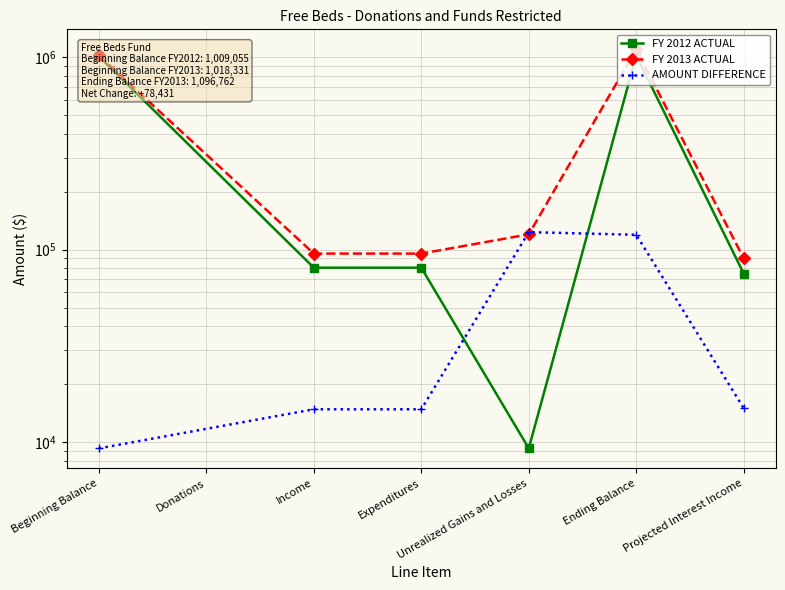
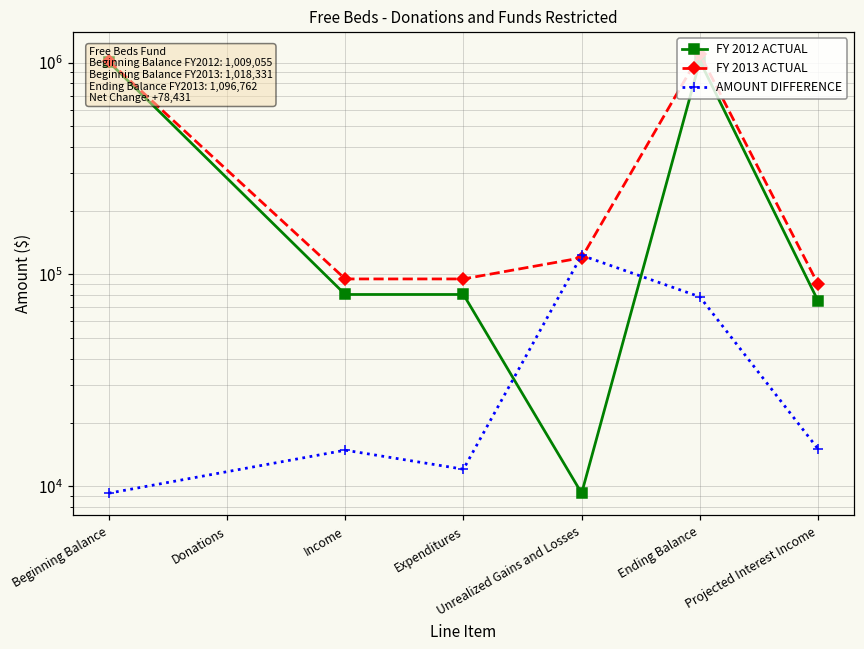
  {
    "FY 2012 ACTUAL": {
      "Income": 80000,
      "Expenditures": 80000,
      "Unrealized Gains and Losses": 9000,
      "Projected Interest Income": 75000
    },
    "FY 2013 ACTUAL": {
      "Income": 100000,
      "Expenditures": 100000,
      "Projected Interest Income": 90000
    },
    "AMOUNT DIFFERENCE": {
      "Beginning Balance": 9000,
      "Income": 15000,
-     "Expenditures": 15000,
-     "Ending Balance": 120000,
+     "Expenditures": 12000,
+     "Ending Balance": 78000,
      "Projected Interest Income": 15000
    }
  }
